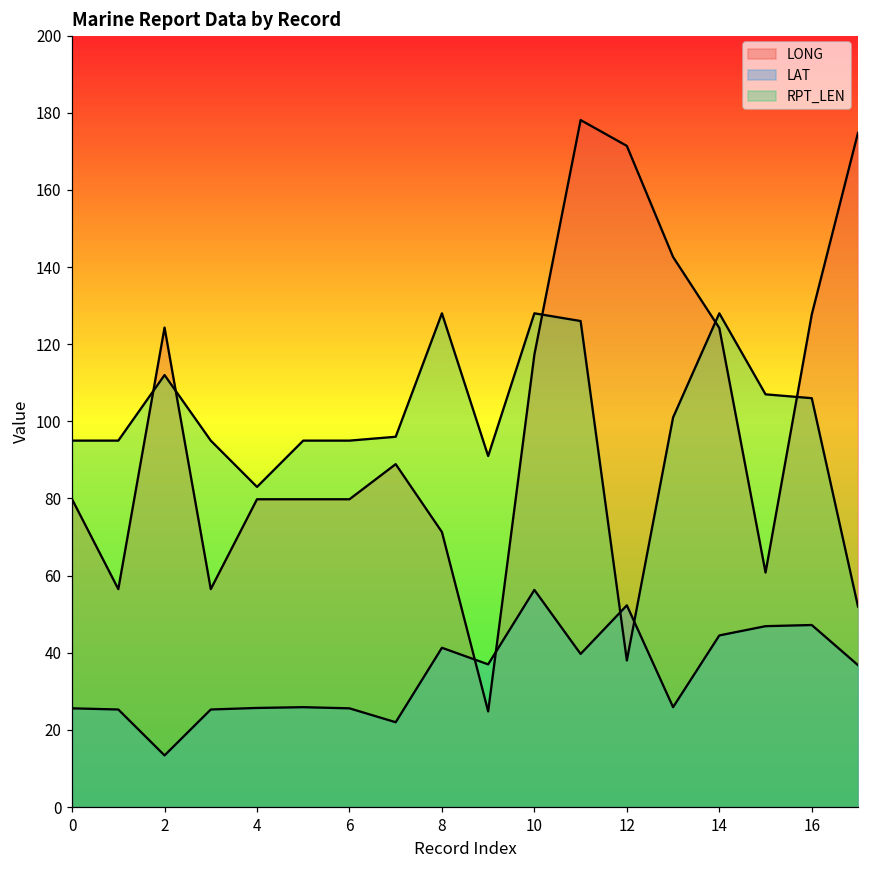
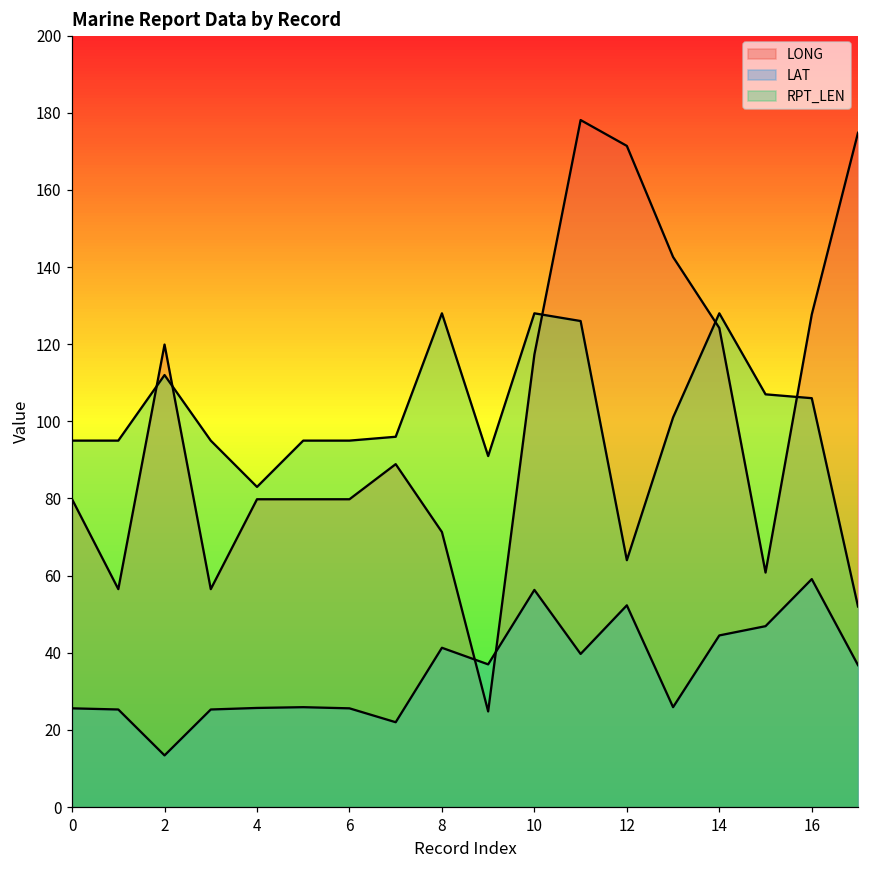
  {
    "LONG": {
      "0": 80,
-     "2": 124,
+     "2": 120,
      "4": 80,
      "6": 80,
      "8": 71,
      "10": 117,
      "12": 171,
      "14": 124,
      "16": 128
    },
    "LAT": {
      "0": 26,
      "2": 13,
      "4": 26,
      "6": 26,
      "8": 41,
      "10": 56,
      "12": 52,
      "14": 45,
-     "16": 47
+     "16": 59
    },
    "RPT_LEN": {
      "0": 95,
      "2": 112,
      "4": 83,
      "6": 95,
      "8": 128,
      "10": 128,
-     "12": 38,
+     "12": 64,
      "14": 128,
      "16": 106
    }
  }
